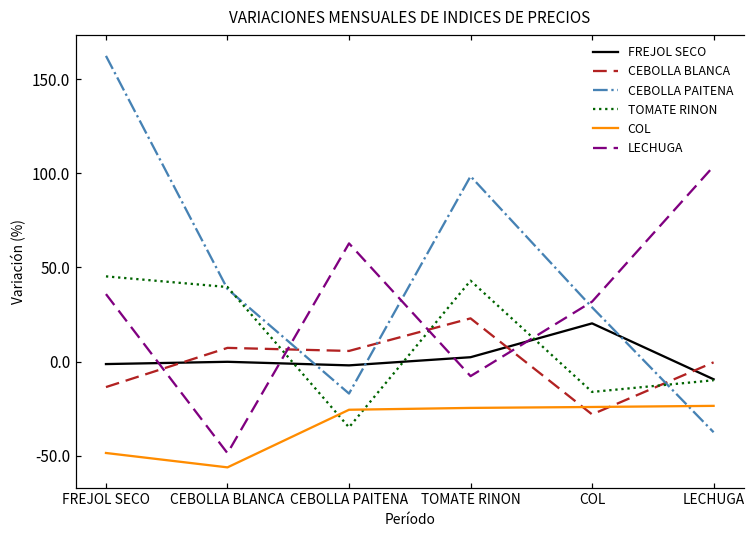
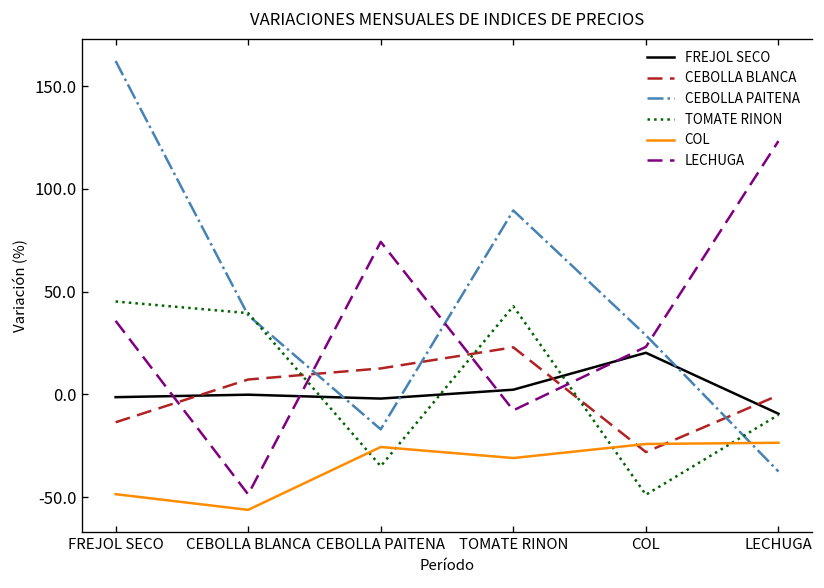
  {
    "FREJOL SECO": {
      "FREJOL SECO": -1,
      "CEBOLLA BLANCA": 0,
      "CEBOLLA PAITENA": -2,
      "TOMATE RINON": 2,
      "COL": 20
    },
    "CEBOLLA BLANCA": {
      "FREJOL SECO": -14,
      "CEBOLLA BLANCA": 7,
-     "CEBOLLA PAITENA": 6,
+     "CEBOLLA PAITENA": 13,
      "TOMATE RINON": 23,
      "COL": -28,
      "LECHUGA": 0
    },
    "CEBOLLA PAITENA": {
      "FREJOL SECO": 162,
      "CEBOLLA PAITENA": -17,
-     "TOMATE RINON": 98,
+     "TOMATE RINON": 90,
      "COL": 29,
      "LECHUGA": -38
    },
    "TOMATE RINON": {
      "FREJOL SECO": 45,
      "CEBOLLA PAITENA": -35,
      "TOMATE RINON": 43,
-     "COL": -16
+     "COL": -49
    },
    "COL": {
      "FREJOL SECO": -49,
      "CEBOLLA BLANCA": -56,
      "CEBOLLA PAITENA": -26,
-     "TOMATE RINON": -25,
+     "TOMATE RINON": -31,
      "COL": -24,
      "LECHUGA": -24
    },
    "LECHUGA": {
      "FREJOL SECO": 36,
      "CEBOLLA BLANCA": -49,
-     "CEBOLLA PAITENA": 63,
+     "CEBOLLA PAITENA": 74,
      "TOMATE RINON": -8,
-     "COL": 32,
-     "LECHUGA": 104
+     "COL": 23,
+     "LECHUGA": 123
    }
  }
